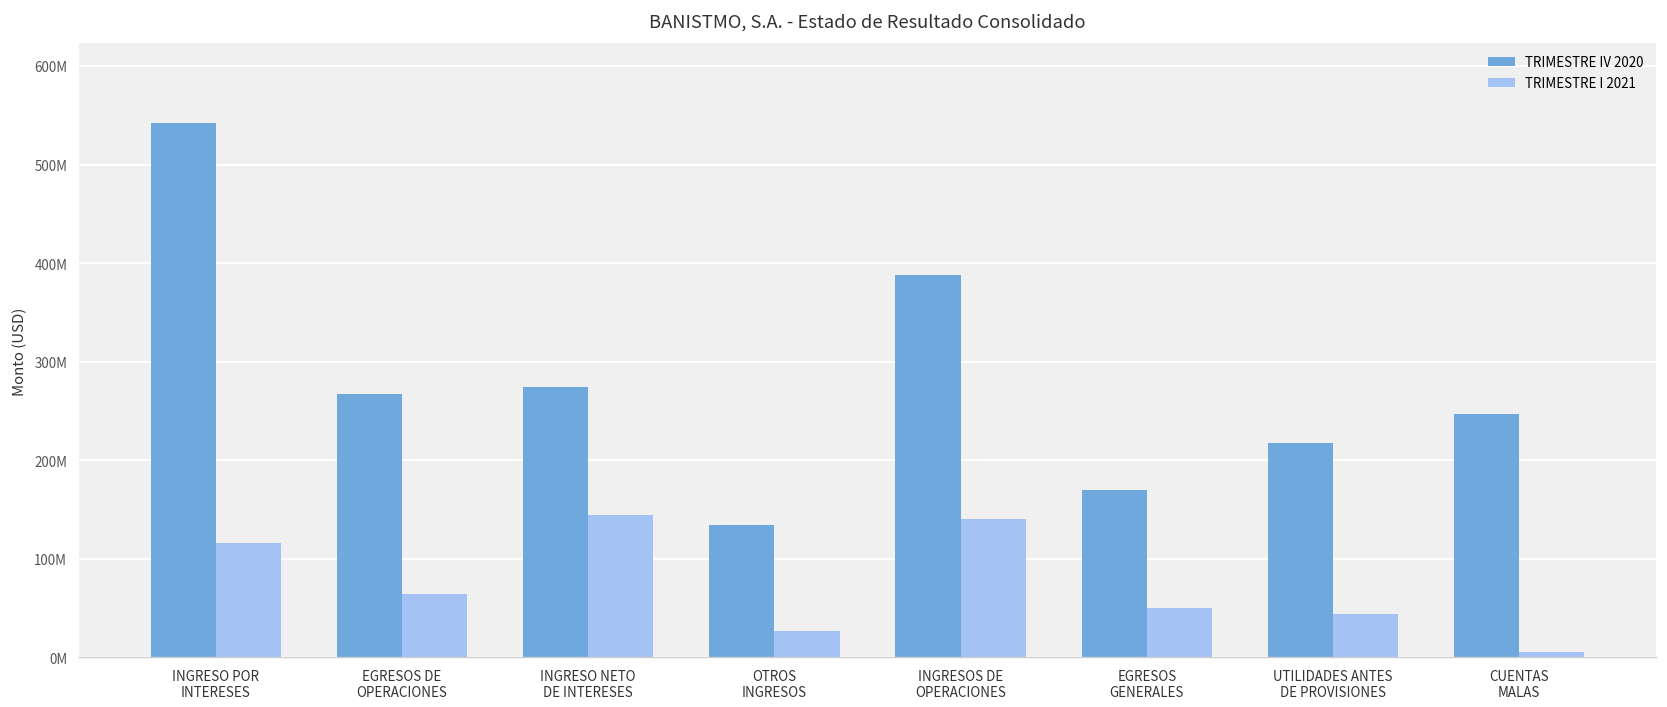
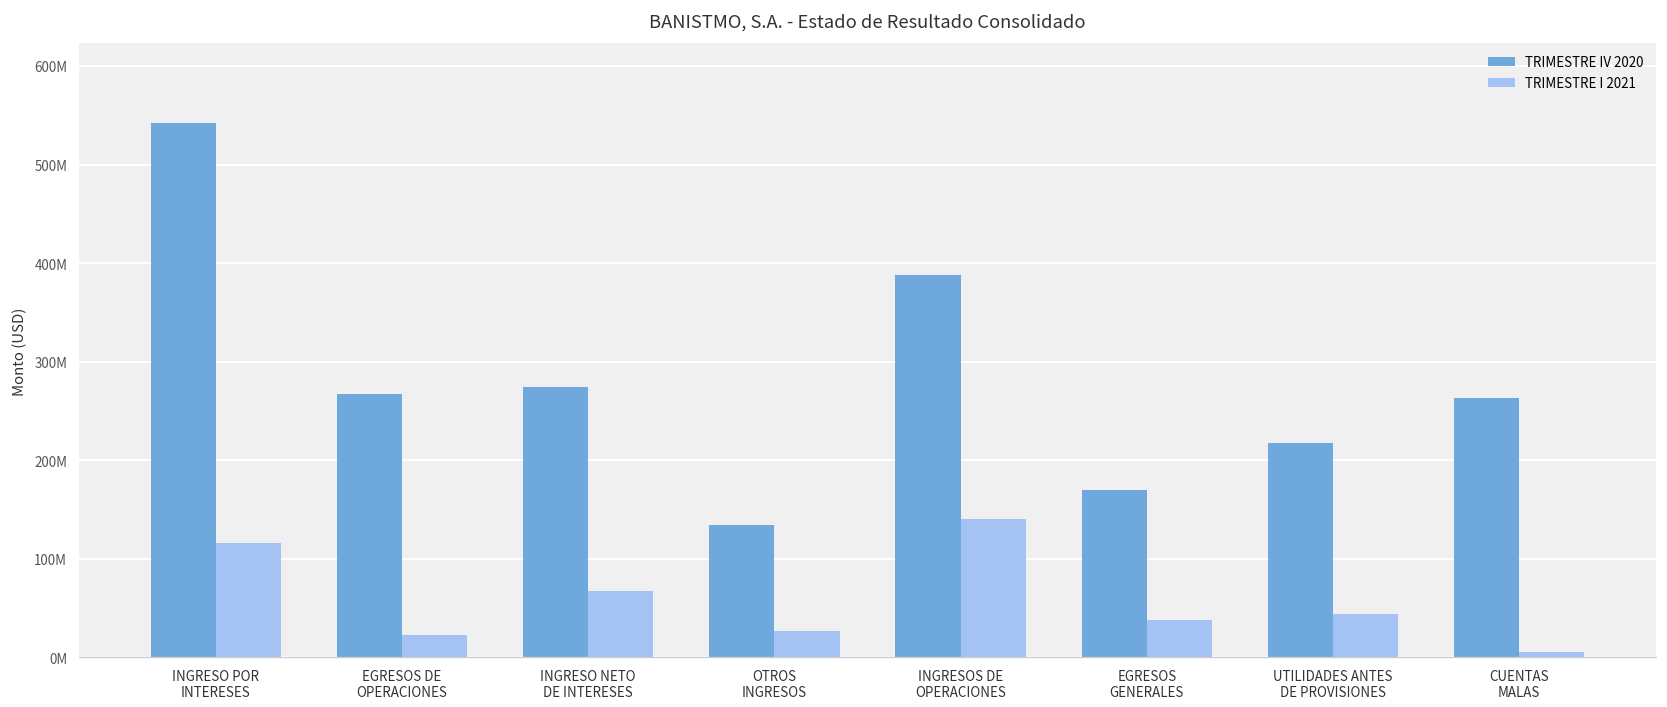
  {
    "TRIMESTRE IV 2020": {
      "INGRESO POR INTERESES": 540000000,
      "EGRESOS DE OPERACIONES": 270000000,
      "INGRESO NETO DE INTERESES": 270000000,
      "OTROS INGRESOS": 130000000,
      "INGRESOS DE OPERACIONES": 390000000,
      "EGRESOS GENERALES": 170000000,
      "UTILIDADES ANTES DE PROVISIONES": 220000000,
-     "CUENTAS MALAS": 250000000
+     "CUENTAS MALAS": 260000000
    },
    "TRIMESTRE I 2021": {
      "INGRESO POR INTERESES": 120000000,
-     "EGRESOS DE OPERACIONES": 60000000,
-     "INGRESO NETO DE INTERESES": 140000000,
+     "EGRESOS DE OPERACIONES": 20000000,
+     "INGRESO NETO DE INTERESES": 70000000,
      "OTROS INGRESOS": 30000000,
      "INGRESOS DE OPERACIONES": 140000000,
-     "EGRESOS GENERALES": 50000000,
+     "EGRESOS GENERALES": 40000000,
      "UTILIDADES ANTES DE PROVISIONES": 40000000,
      "CUENTAS MALAS": 10000000
    }
  }
